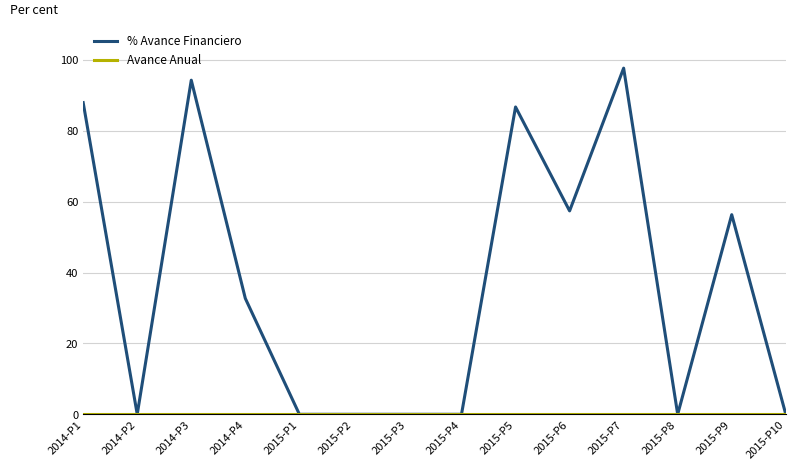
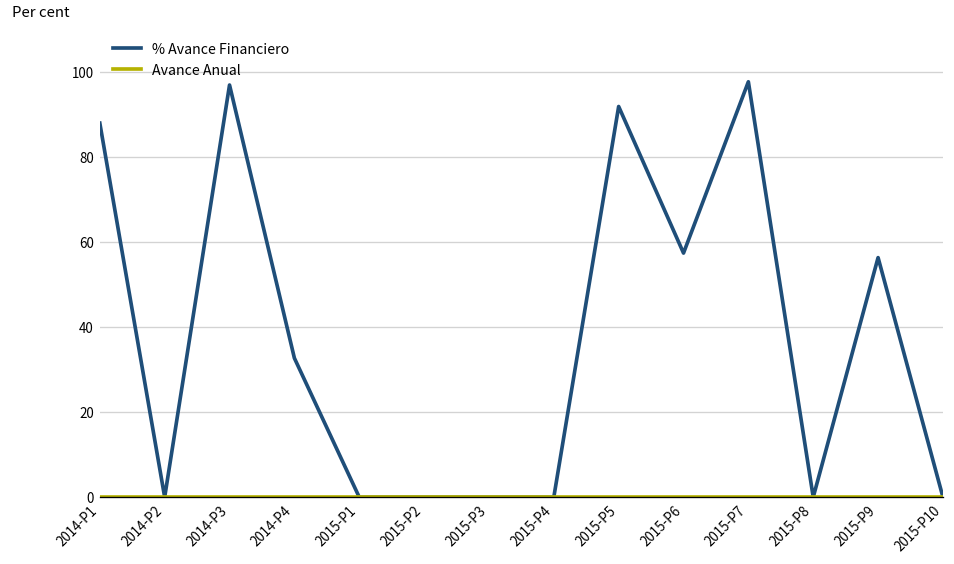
  {
    "% Avance Financiero": {
      "2014-P1": 88,
-     "2014-P3": 94,
+     "2014-P3": 97,
      "2014-P4": 33,
-     "2015-P5": 87,
+     "2015-P5": 92,
      "2015-P6": 57,
      "2015-P7": 98,
      "2015-P9": 56
    },
    "Avance Anual": {
      "2014-P1": 0,
      "2014-P3": 0,
      "2014-P4": 0,
      "2015-P5": 0,
      "2015-P6": 0,
      "2015-P7": 0,
      "2015-P9": 0
    }
  }
